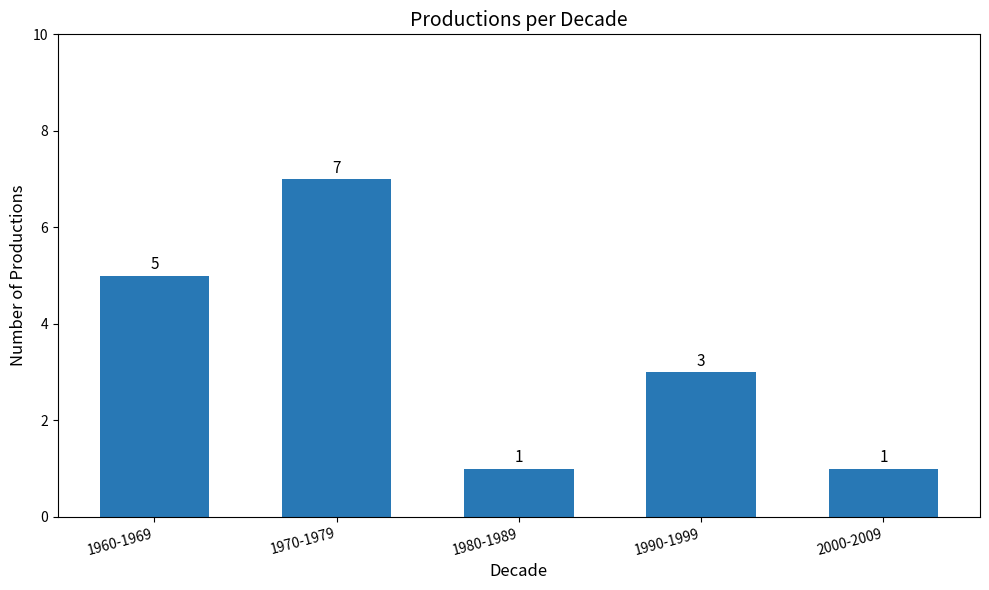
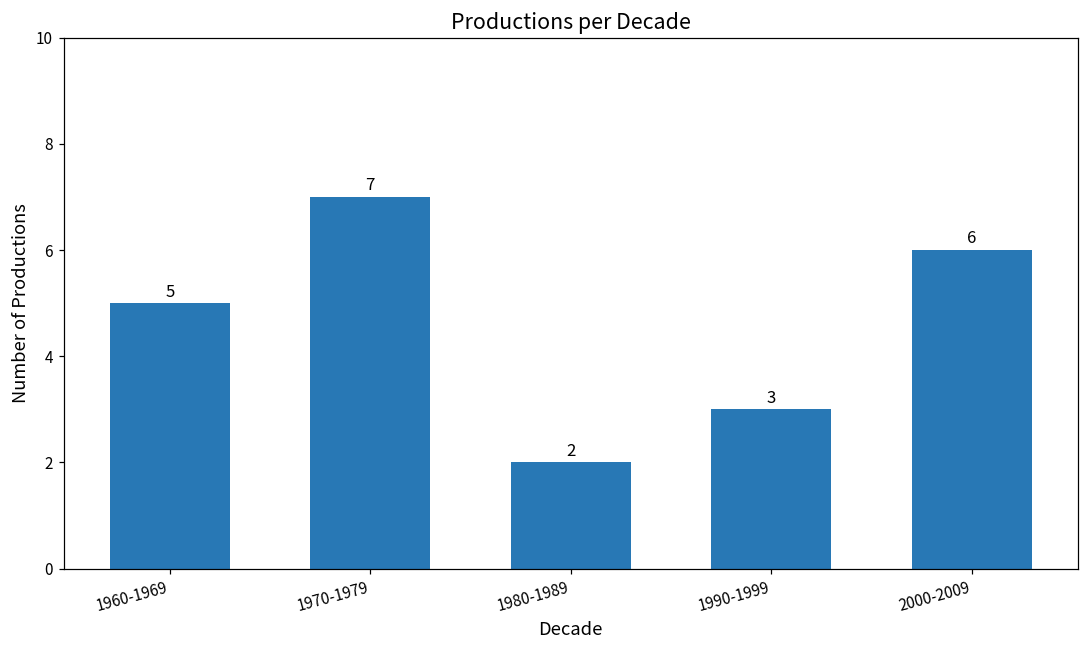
  {
    "1960-1969": 5,
    "1970-1979": 7,
-   "1980-1989": 1,
+   "1980-1989": 2,
    "1990-1999": 3,
-   "2000-2009": 1
+   "2000-2009": 6
  }
